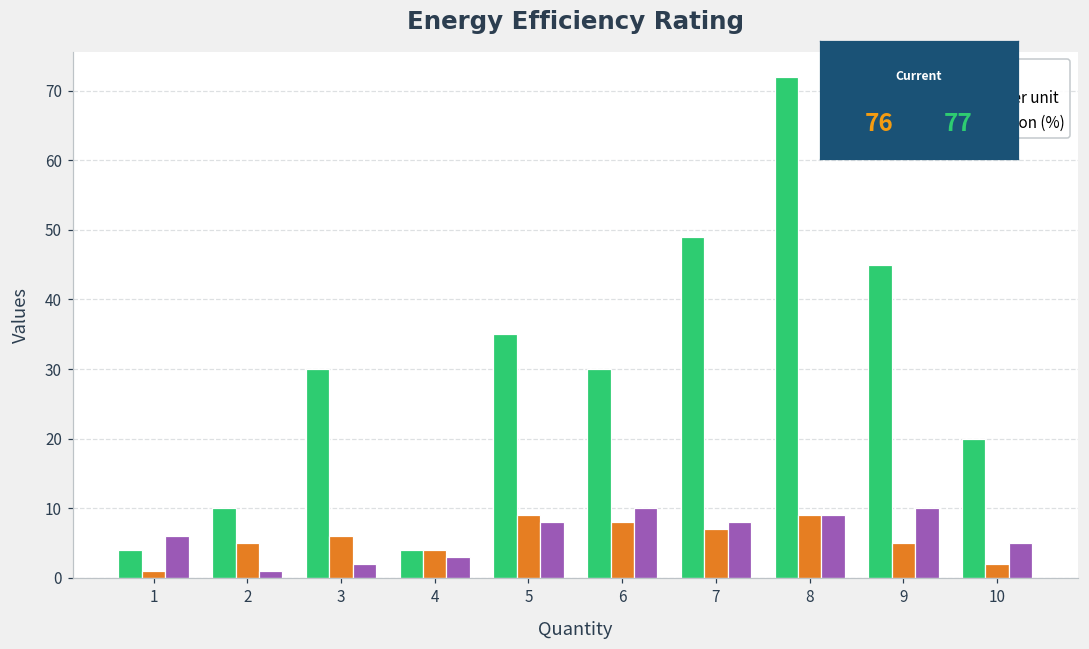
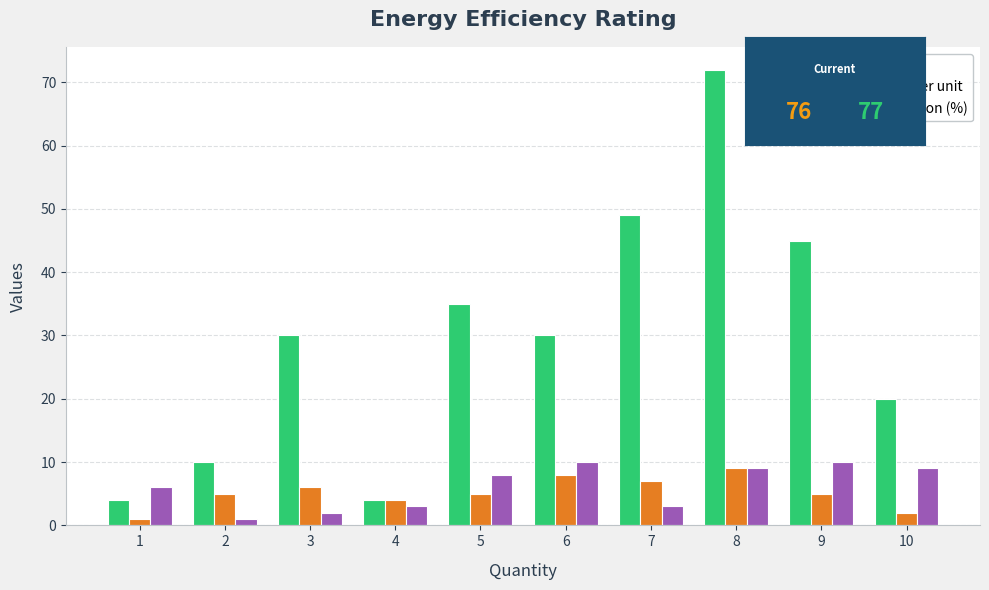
  {
    "Price per unit": {
      "1": 1,
      "2": 5,
      "3": 6,
      "4": 4,
-     "5": 9,
+     "5": 5,
      "6": 8,
      "7": 7,
      "8": 9,
      "9": 5,
      "10": 2
    },
    "Reduction (%)": {
      "1": 6,
      "2": 1,
      "3": 2,
      "4": 3,
      "5": 8,
      "6": 10,
-     "7": 8,
+     "7": 3,
      "8": 9,
      "9": 10,
-     "10": 5
+     "10": 9
    }
  }
